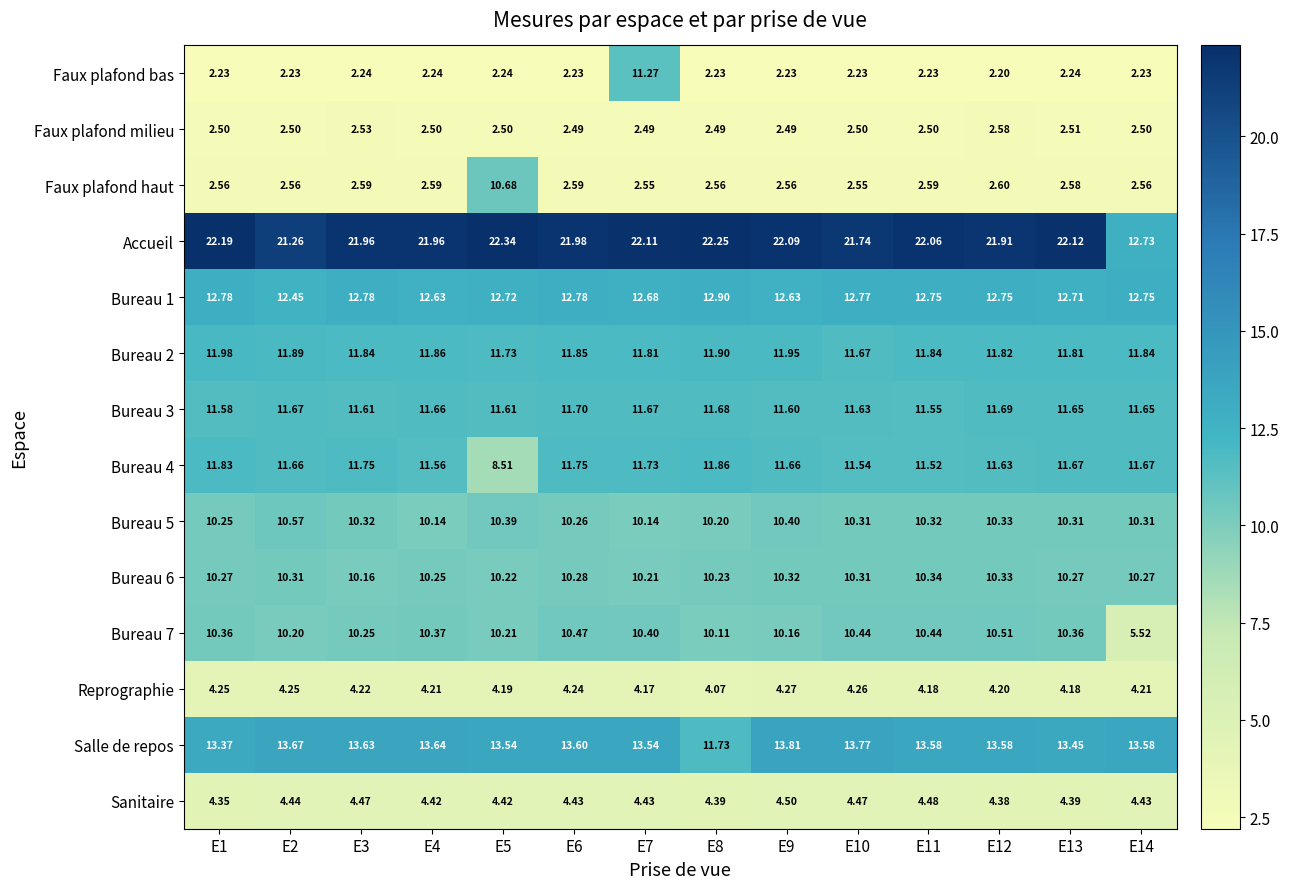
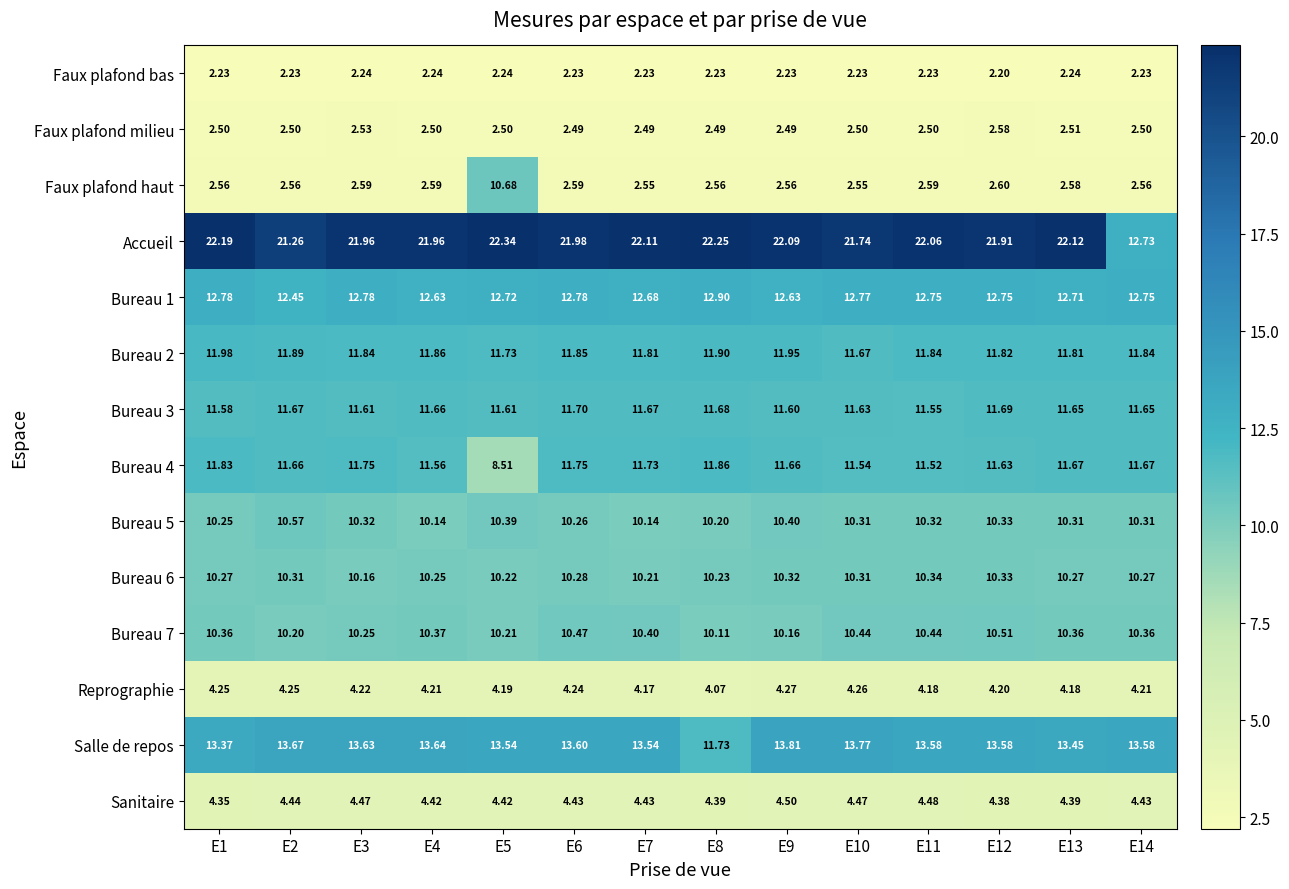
  {
    "Faux plafond bas": {
      "E1": 2.23,
      "E2": 2.23,
      "E3": 2.24,
      "E4": 2.24,
      "E5": 2.24,
      "E6": 2.23,
-     "E7": 11.27,
+     "E7": 2.23,
      "E8": 2.23,
      "E9": 2.23,
      "E10": 2.23,
      "E11": 2.23,
      "E12": 2.20,
      "E13": 2.24,
      "E14": 2.23
    },
    "Faux plafond milieu": {
      "E1": 2.50,
      "E2": 2.50,
      "E3": 2.53,
      "E4": 2.50,
      "E5": 2.50,
      "E6": 2.49,
      "E7": 2.49,
      "E8": 2.49,
      "E9": 2.49,
      "E10": 2.50,
      "E11": 2.50,
      "E12": 2.58,
      "E13": 2.51,
      "E14": 2.50
    },
    "Faux plafond haut": {
      "E1": 2.56,
      "E2": 2.56,
      "E3": 2.59,
      "E4": 2.59,
      "E5": 10.68,
      "E6": 2.59,
      "E7": 2.55,
      "E8": 2.56,
      "E9": 2.56,
      "E10": 2.55,
      "E11": 2.59,
      "E12": 2.60,
      "E13": 2.58,
      "E14": 2.56
    },
    "Accueil": {
      "E1": 22.19,
      "E2": 21.26,
      "E3": 21.96,
      "E4": 21.96,
      "E5": 22.34,
      "E6": 21.98,
      "E7": 22.11,
      "E8": 22.25,
      "E9": 22.09,
      "E10": 21.74,
      "E11": 22.06,
      "E12": 21.91,
      "E13": 22.12,
      "E14": 12.73
    },
    "Bureau 1": {
      "E1": 12.78,
      "E2": 12.45,
      "E3": 12.78,
      "E4": 12.63,
      "E5": 12.72,
      "E6": 12.78,
      "E7": 12.68,
      "E8": 12.90,
      "E9": 12.63,
      "E10": 12.77,
      "E11": 12.75,
      "E12": 12.75,
      "E13": 12.71,
      "E14": 12.75
    },
    "Bureau 2": {
      "E1": 11.98,
      "E2": 11.89,
      "E3": 11.84,
      "E4": 11.86,
      "E5": 11.73,
      "E6": 11.85,
      "E7": 11.81,
      "E8": 11.90,
      "E9": 11.95,
      "E10": 11.67,
      "E11": 11.84,
      "E12": 11.82,
      "E13": 11.81,
      "E14": 11.84
    },
    "Bureau 3": {
      "E1": 11.58,
      "E2": 11.67,
      "E3": 11.61,
      "E4": 11.66,
      "E5": 11.61,
      "E6": 11.70,
      "E7": 11.67,
      "E8": 11.68,
      "E9": 11.60,
      "E10": 11.63,
      "E11": 11.55,
      "E12": 11.69,
      "E13": 11.65,
      "E14": 11.65
    },
    "Bureau 4": {
      "E1": 11.83,
      "E2": 11.66,
      "E3": 11.75,
      "E4": 11.56,
      "E5": 8.51,
      "E6": 11.75,
      "E7": 11.73,
      "E8": 11.86,
      "E9": 11.66,
      "E10": 11.54,
      "E11": 11.52,
      "E12": 11.63,
      "E13": 11.67,
      "E14": 11.67
    },
    "Bureau 5": {
      "E1": 10.25,
      "E2": 10.57,
      "E3": 10.32,
      "E4": 10.14,
      "E5": 10.39,
      "E6": 10.26,
      "E7": 10.14,
      "E8": 10.20,
      "E9": 10.40,
      "E10": 10.31,
      "E11": 10.32,
      "E12": 10.33,
      "E13": 10.31,
      "E14": 10.31
    },
    "Bureau 6": {
      "E1": 10.27,
      "E2": 10.31,
      "E3": 10.16,
      "E4": 10.25,
      "E5": 10.22,
      "E6": 10.28,
      "E7": 10.21,
      "E8": 10.23,
      "E9": 10.32,
      "E10": 10.31,
      "E11": 10.34,
      "E12": 10.33,
      "E13": 10.27,
      "E14": 10.27
    },
    "Bureau 7": {
      "E1": 10.36,
      "E2": 10.20,
      "E3": 10.25,
      "E4": 10.37,
      "E5": 10.21,
      "E6": 10.47,
      "E7": 10.40,
      "E8": 10.11,
      "E9": 10.16,
      "E10": 10.44,
      "E11": 10.44,
      "E12": 10.51,
      "E13": 10.36,
-     "E14": 5.52
+     "E14": 10.36
    },
    "Reprographie": {
      "E1": 4.25,
      "E2": 4.25,
      "E3": 4.22,
      "E4": 4.21,
      "E5": 4.19,
      "E6": 4.24,
      "E7": 4.17,
      "E8": 4.07,
      "E9": 4.27,
      "E10": 4.26,
      "E11": 4.18,
      "E12": 4.20,
      "E13": 4.18,
      "E14": 4.21
    },
    "Salle de repos": {
      "E1": 13.37,
      "E2": 13.67,
      "E3": 13.63,
      "E4": 13.64,
      "E5": 13.54,
      "E6": 13.60,
      "E7": 13.54,
      "E8": 11.73,
      "E9": 13.81,
      "E10": 13.77,
      "E11": 13.58,
      "E12": 13.58,
      "E13": 13.45,
      "E14": 13.58
    },
    "Sanitaire": {
      "E1": 4.35,
      "E2": 4.44,
      "E3": 4.47,
      "E4": 4.42,
      "E5": 4.42,
      "E6": 4.43,
      "E7": 4.43,
      "E8": 4.39,
      "E9": 4.50,
      "E10": 4.47,
      "E11": 4.48,
      "E12": 4.38,
      "E13": 4.39,
      "E14": 4.43
    }
  }
